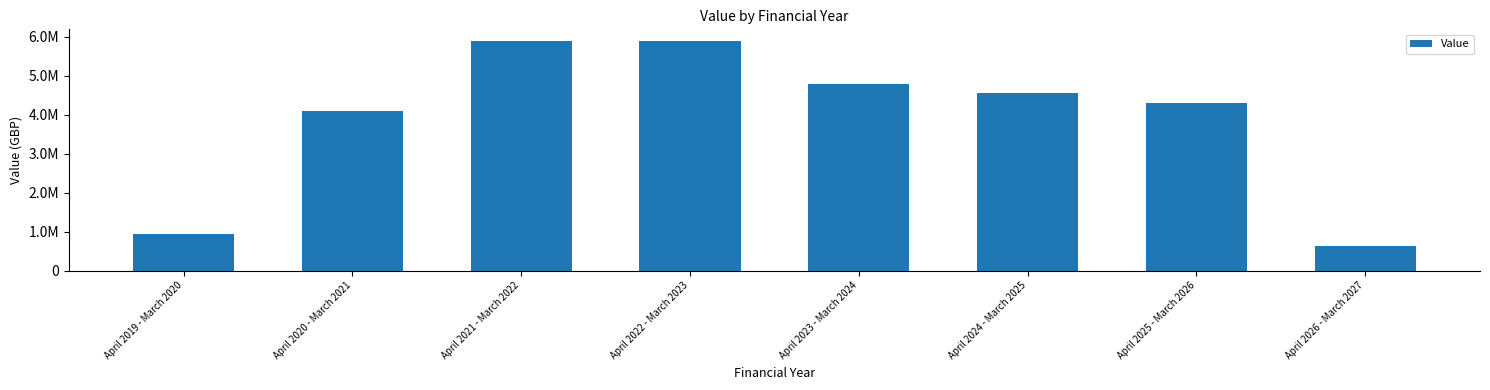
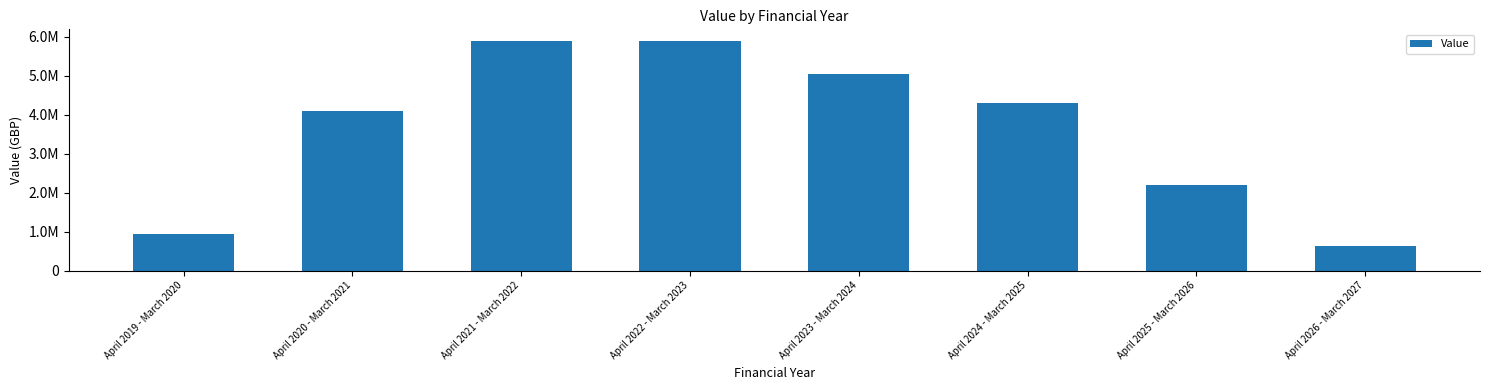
  {
    "April 2019 - March 2020": 900000,
    "April 2020 - March 2021": 4100000,
    "April 2021 - March 2022": 5900000,
    "April 2022 - March 2023": 5900000,
-   "April 2023 - March 2024": 4800000,
-   "April 2024 - March 2025": 4600000,
-   "April 2025 - March 2026": 4300000,
+   "April 2023 - March 2024": 5100000,
+   "April 2024 - March 2025": 4300000,
+   "April 2025 - March 2026": 2200000,
    "April 2026 - March 2027": 600000
  }
